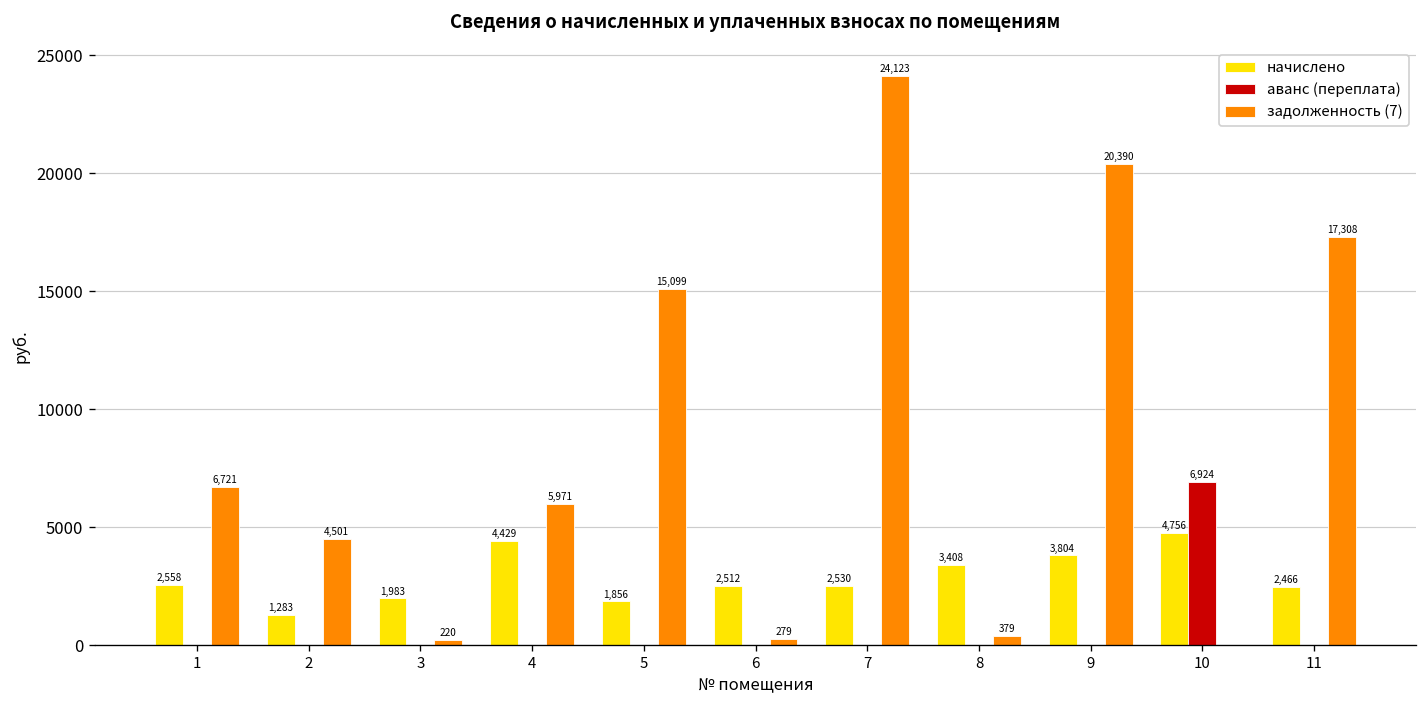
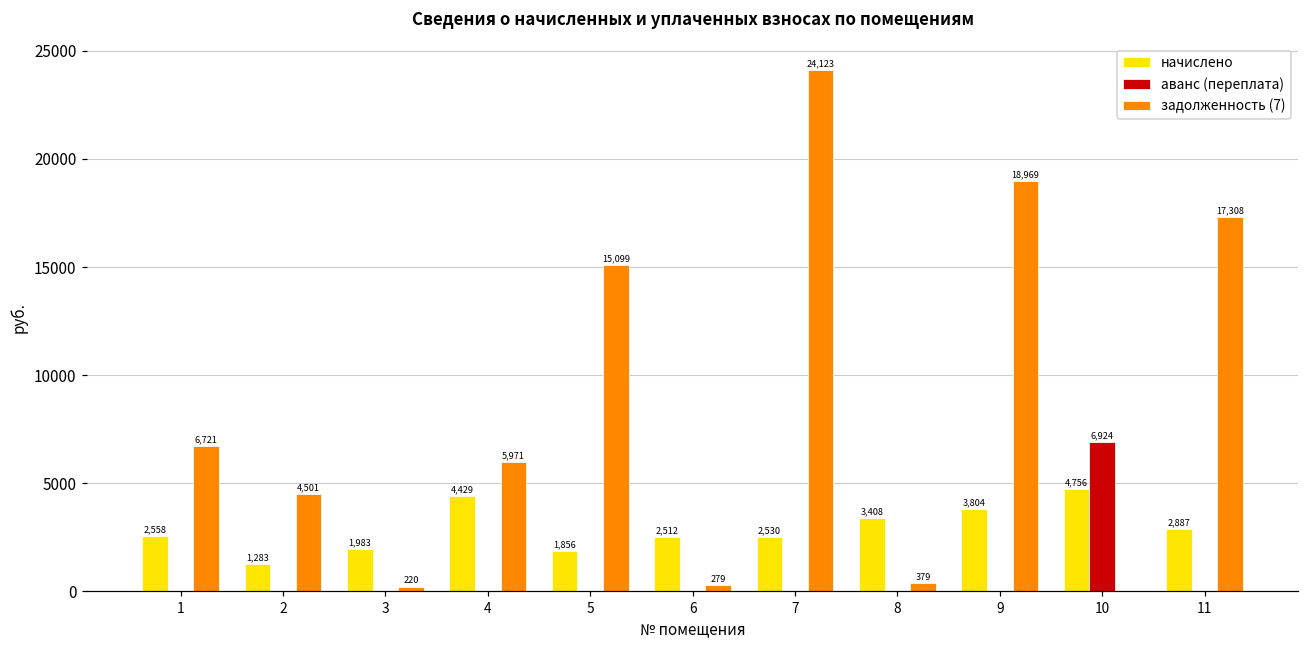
  {
    "начислено": {
      "1": "2,558",
      "2": "1,283",
      "3": "1,983",
      "4": "4,429",
      "5": "1,856",
      "6": "2,512",
      "7": "2,530",
      "8": "3,408",
      "9": "3,804",
      "10": "4,756",
-     "11": "2,466"
+     "11": "2,887"
    },
    "аванс (переплата)": {
      "10": "6,924"
    },
    "задолженность (7)": {
      "1": "6,721",
      "2": "4,501",
      "3": "220",
      "4": "5,971",
      "5": "15,099",
      "6": "279",
      "7": "24,123",
      "8": "379",
-     "9": "20,390",
+     "9": "18,969",
      "11": "17,308"
    }
  }
